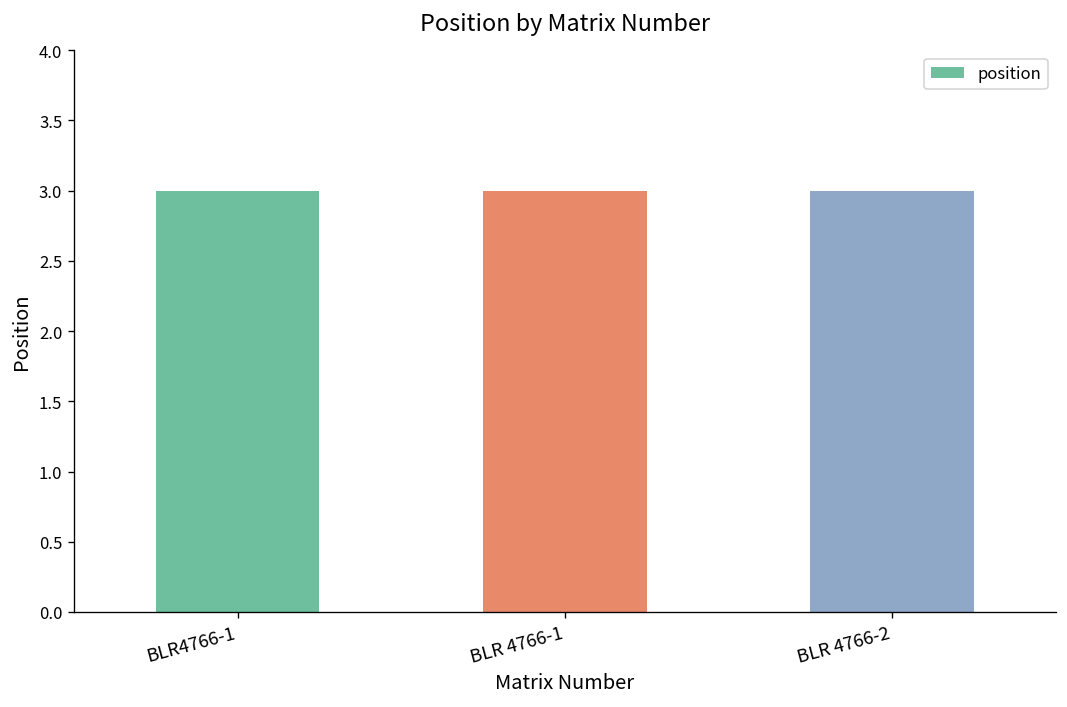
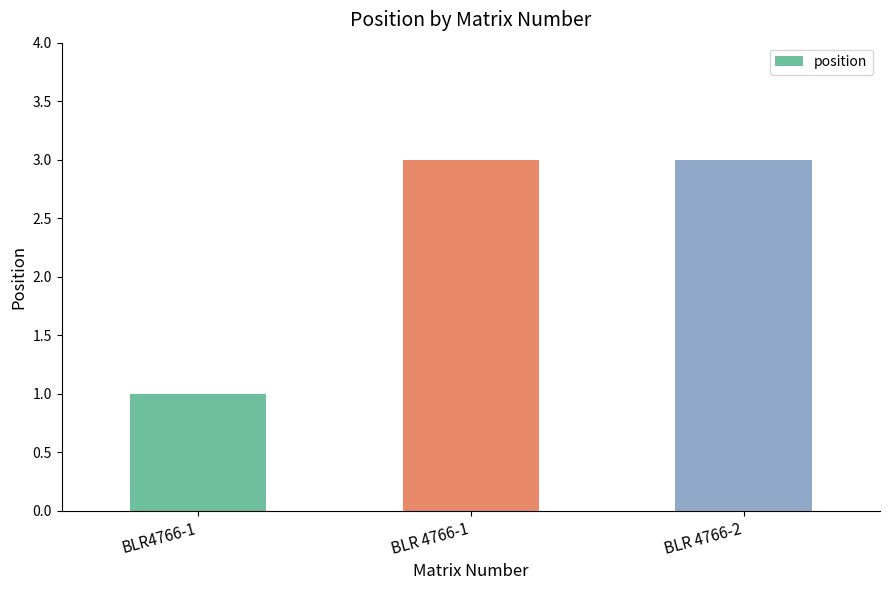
  {
-   "BLR4766-1": 3,
+   "BLR4766-1": 1,
    "BLR 4766-1": 3,
    "BLR 4766-2": 3
  }
